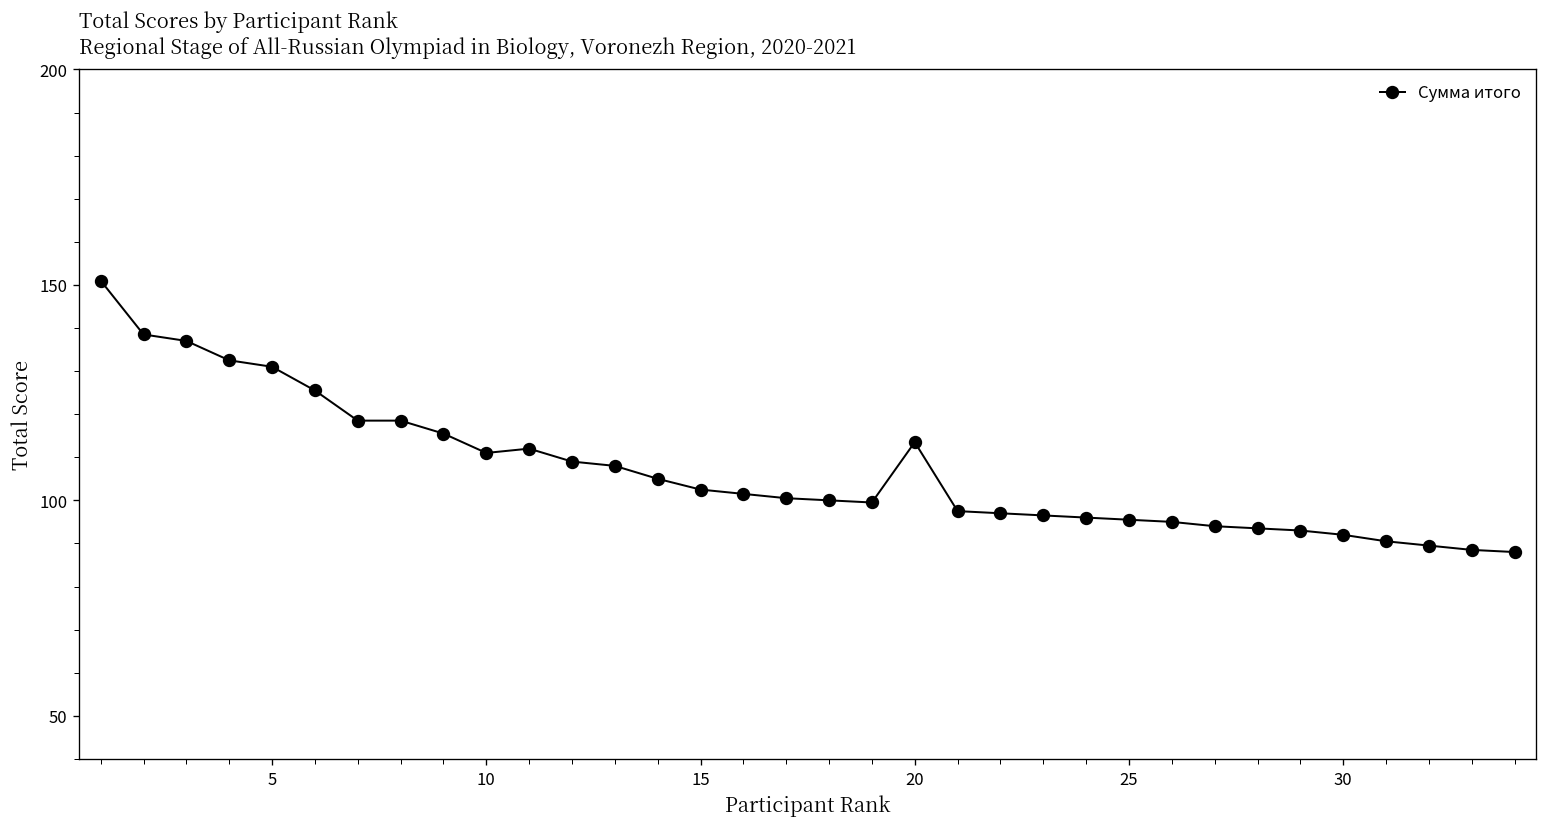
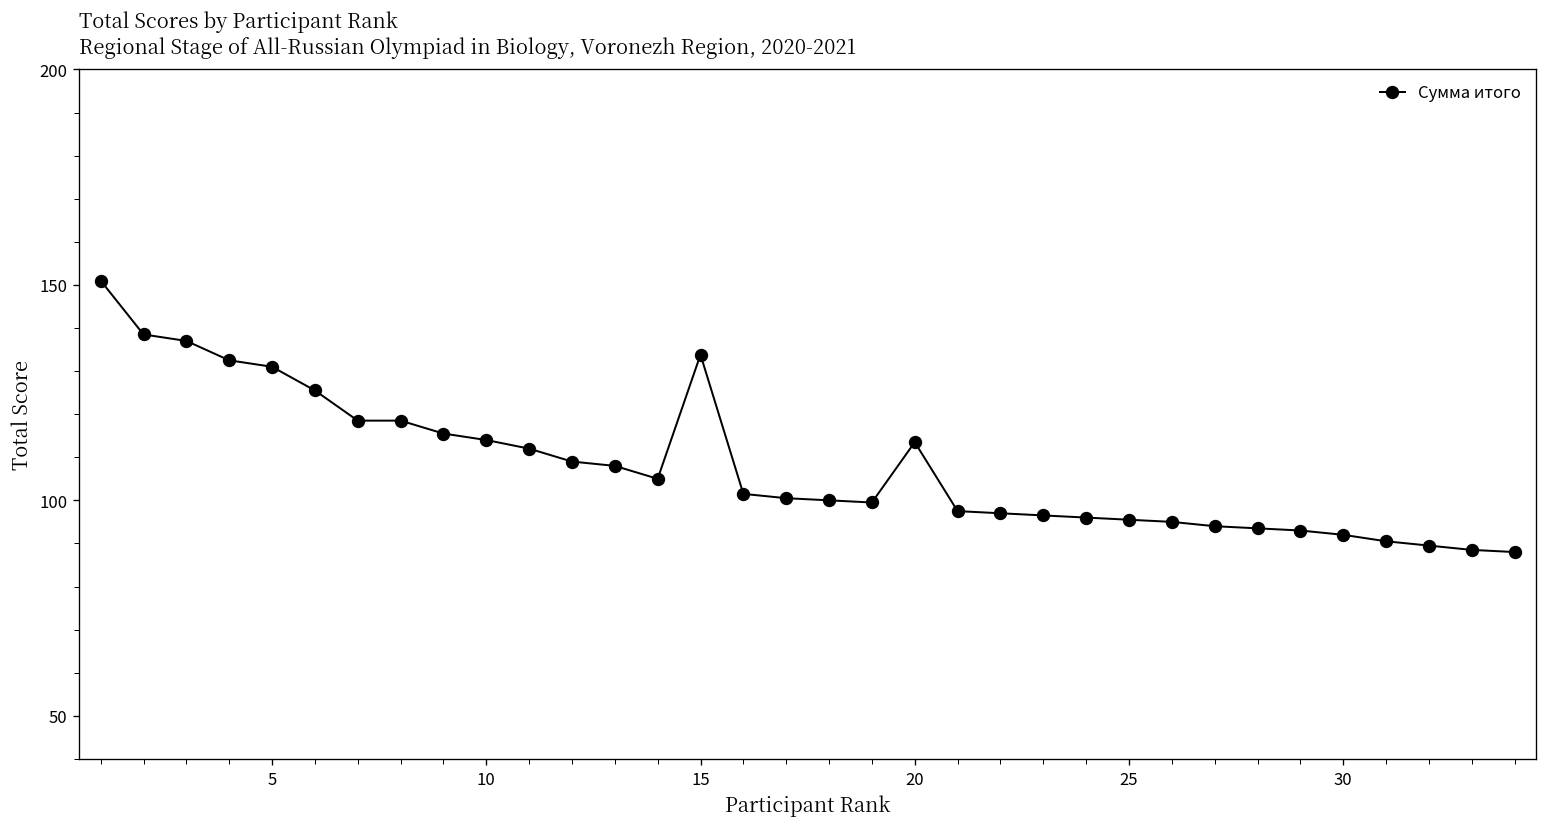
  {
    "5": 131,
-   "10": 111,
-   "15": 103,
+   "10": 114,
+   "15": 134,
    "20": 114,
    "25": 96,
    "30": 92
  }
